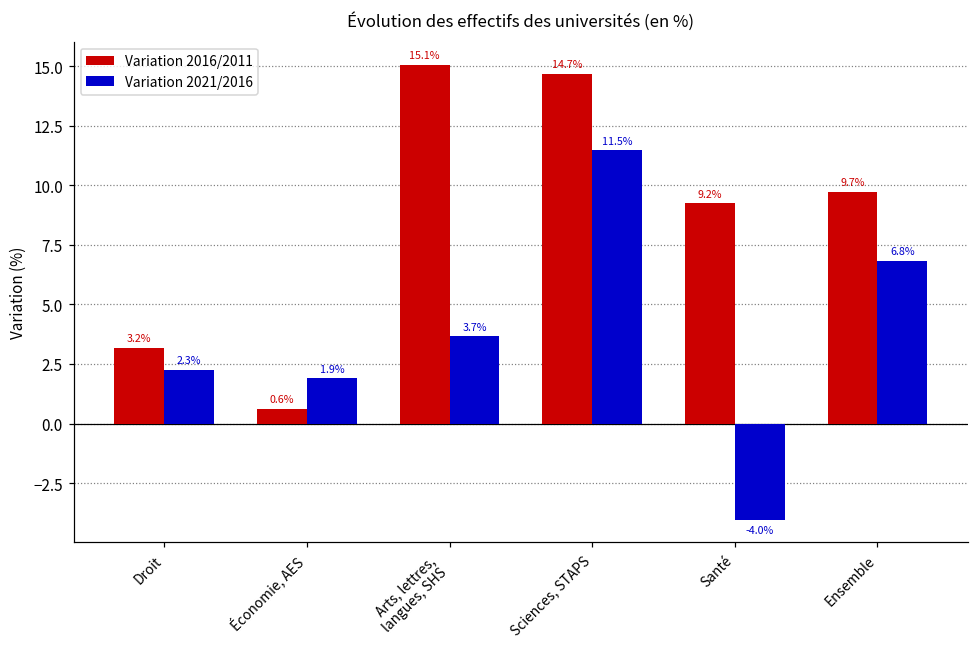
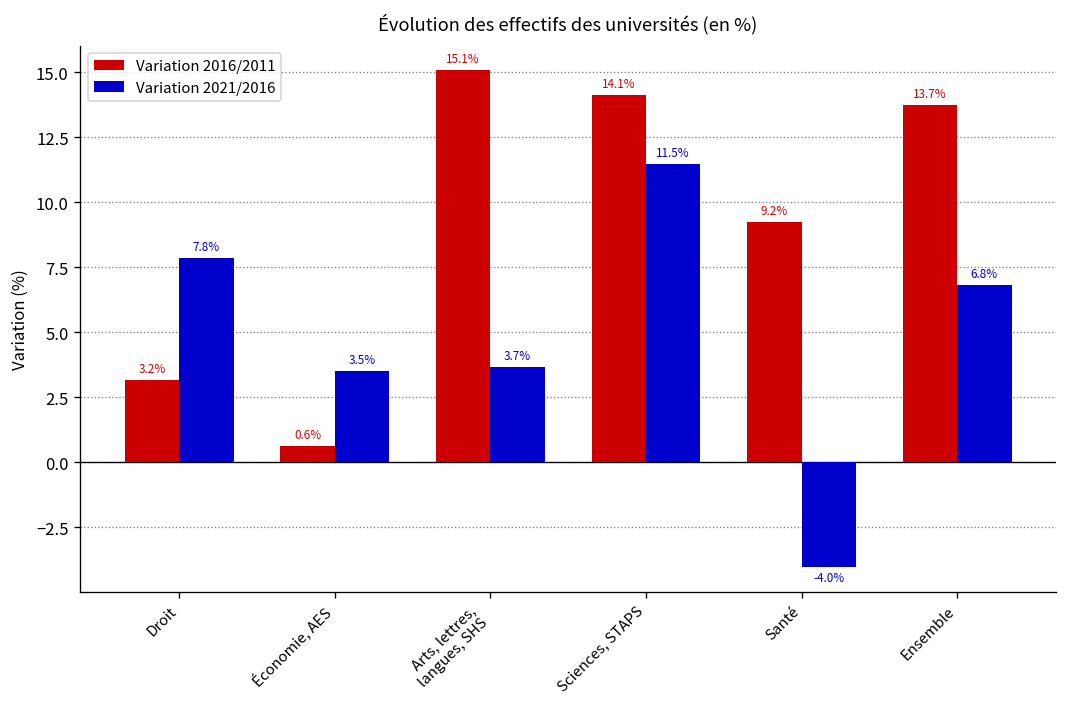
  {
    "Variation 2016/2011": {
      "Droit": "3.2%",
      "Économie, AES": "0.6%",
      "Arts, lettres, langues, SHS": "15.1%",
-     "Sciences, STAPS": "14.7%",
+     "Sciences, STAPS": "14.1%",
      "Santé": "9.2%",
-     "Ensemble": "9.7%"
+     "Ensemble": "13.7%"
    },
    "Variation 2021/2016": {
-     "Droit": "2.3%",
-     "Économie, AES": "1.9%",
+     "Droit": "7.8%",
+     "Économie, AES": "3.5%",
      "Arts, lettres, langues, SHS": "3.7%",
      "Sciences, STAPS": "11.5%",
      "Santé": "-4.0%",
      "Ensemble": "6.8%"
    }
  }
